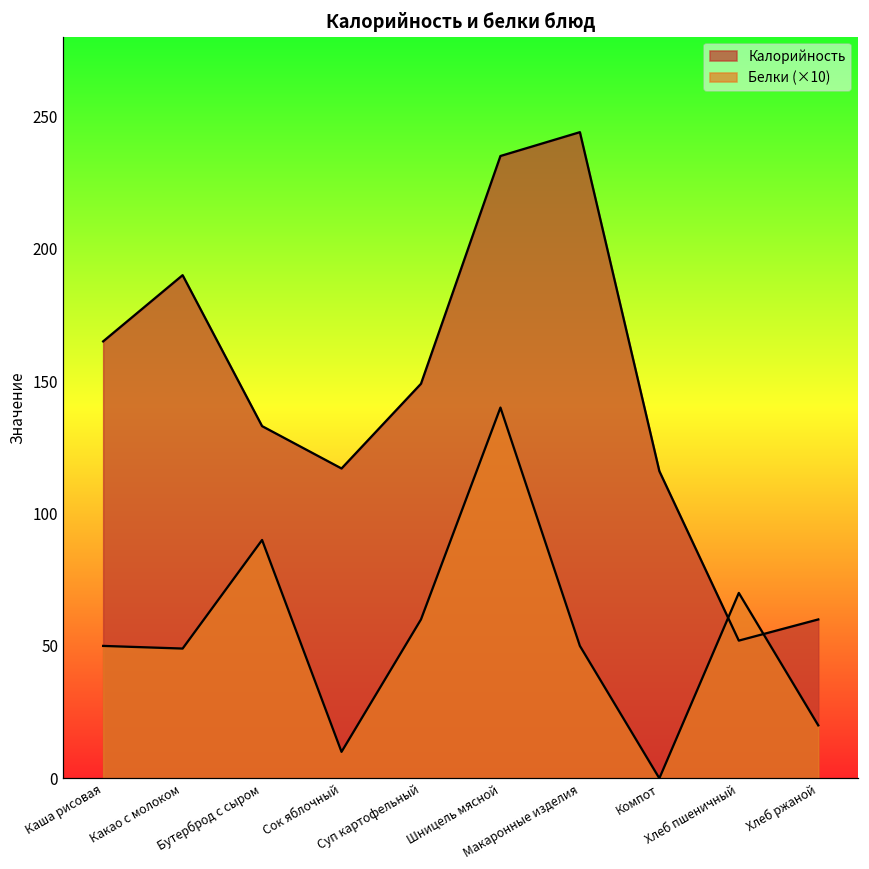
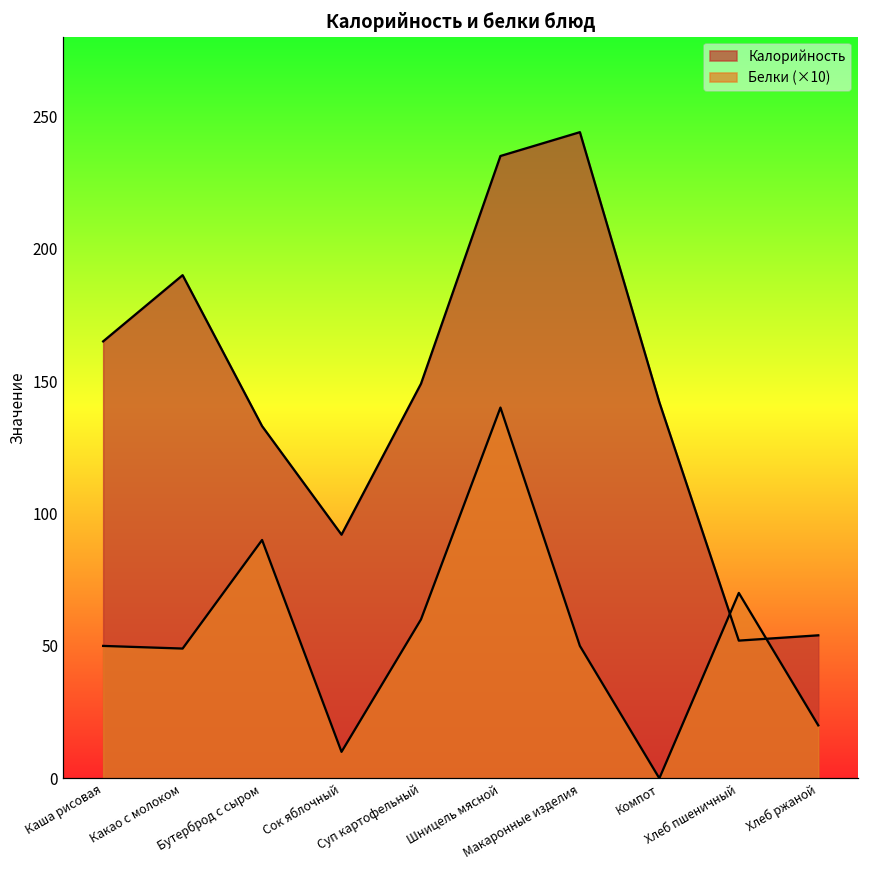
  {
    "Калорийность": {
      "Каша рисовая": 165,
      "Какао с молоком": 190,
      "Бутерброд с сыром": 133,
-     "Сок яблочный": 117,
+     "Сок яблочный": 92,
      "Суп картофельный": 149,
      "Шницель мясной": 235,
      "Макаронные изделия": 244,
-     "Компот": 116,
+     "Компот": 142,
      "Хлеб пшеничный": 52,
-     "Хлеб ржаной": 60
+     "Хлеб ржаной": 54
    },
    "Белки (×10)": {
      "Каша рисовая": 50,
      "Какао с молоком": 49,
      "Бутерброд с сыром": 90,
      "Сок яблочный": 10,
      "Суп картофельный": 60,
      "Шницель мясной": 140,
      "Макаронные изделия": 50,
      "Компот": 0,
      "Хлеб пшеничный": 70,
      "Хлеб ржаной": 20
    }
  }
